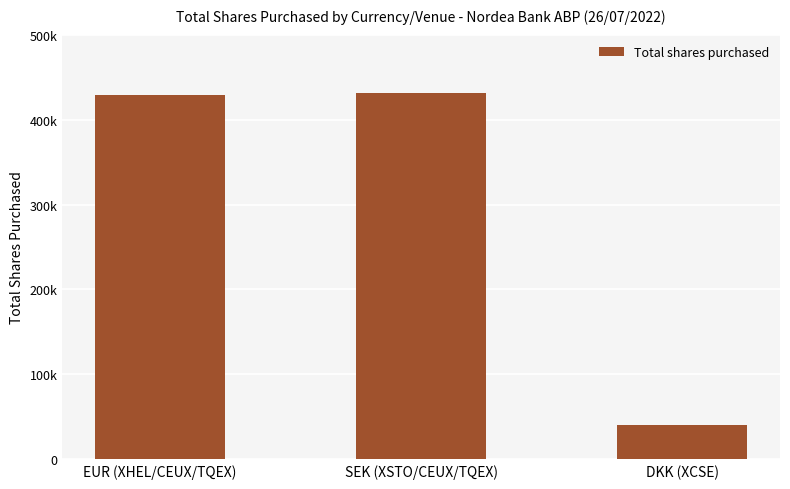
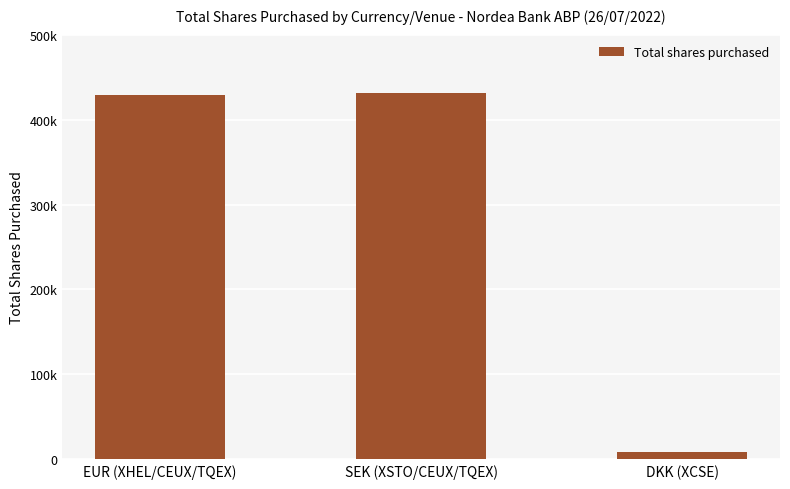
  {
    "EUR (XHEL/CEUX/TQEX)": 430000,
    "SEK (XSTO/CEUX/TQEX)": 430000,
-   "DKK (XCSE)": 40000
+   "DKK (XCSE)": 10000
  }
